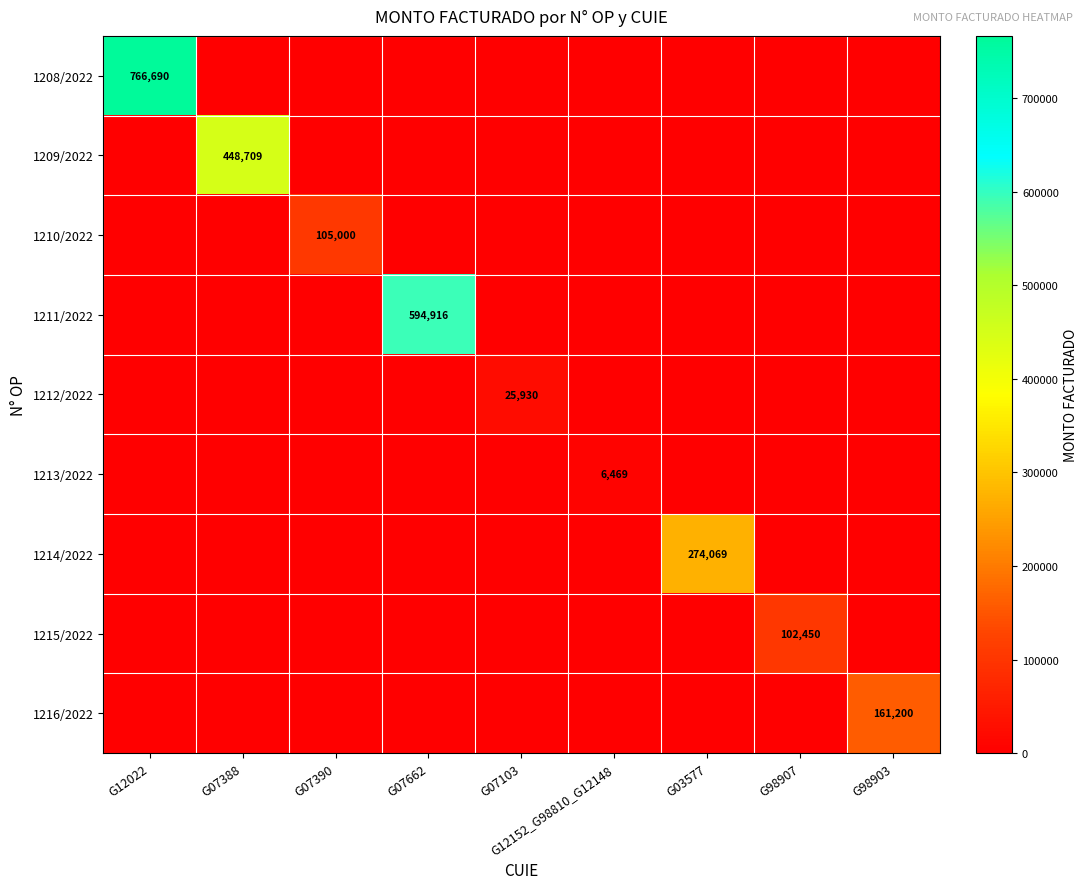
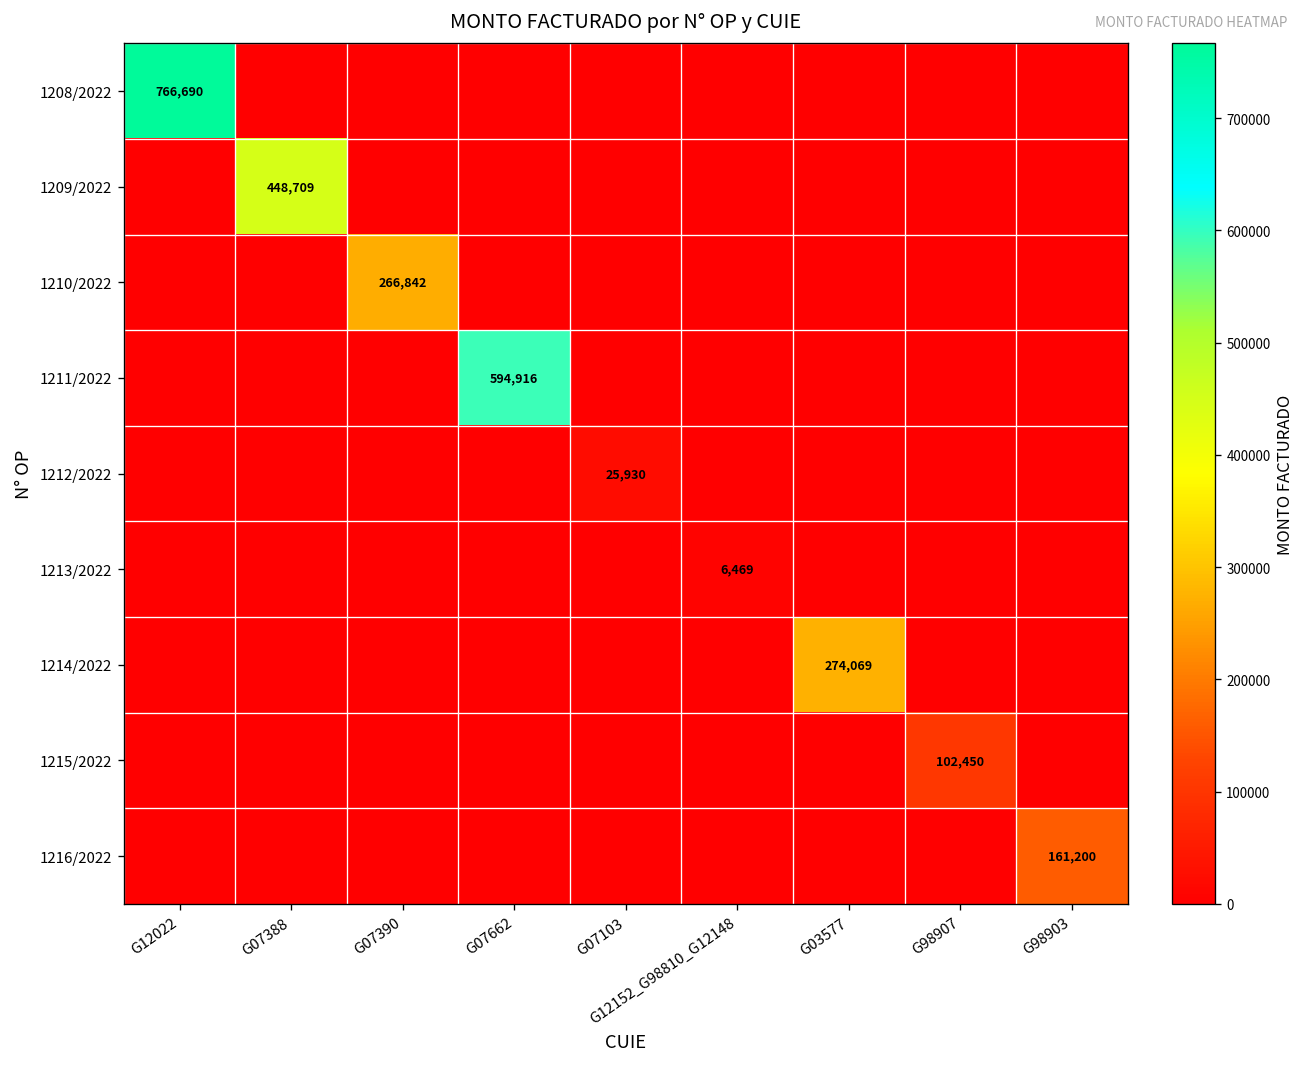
  {
    "1208/2022": {
      "G12022": "766,690"
    },
    "1209/2022": {
      "G07388": "448,709"
    },
    "1210/2022": {
-     "G07390": "105,000"
+     "G07390": "266,842"
    },
    "1211/2022": {
      "G07662": "594,916"
    },
    "1212/2022": {
      "G07103": "25,930"
    },
    "1213/2022": {
      "G12152_G98810_G12148": "6,469"
    },
    "1214/2022": {
      "G03577": "274,069"
    },
    "1215/2022": {
      "G98907": "102,450"
    },
    "1216/2022": {
      "G98903": "161,200"
    }
  }
